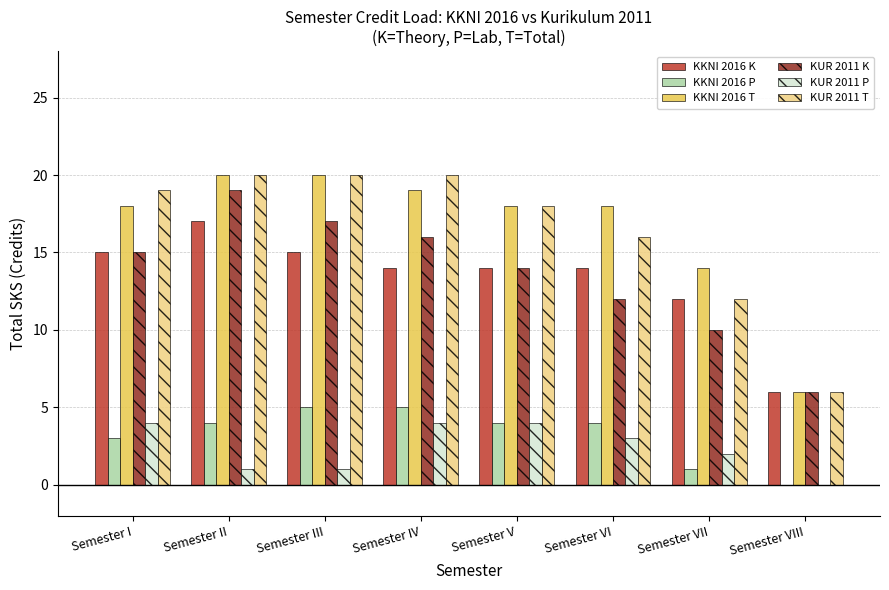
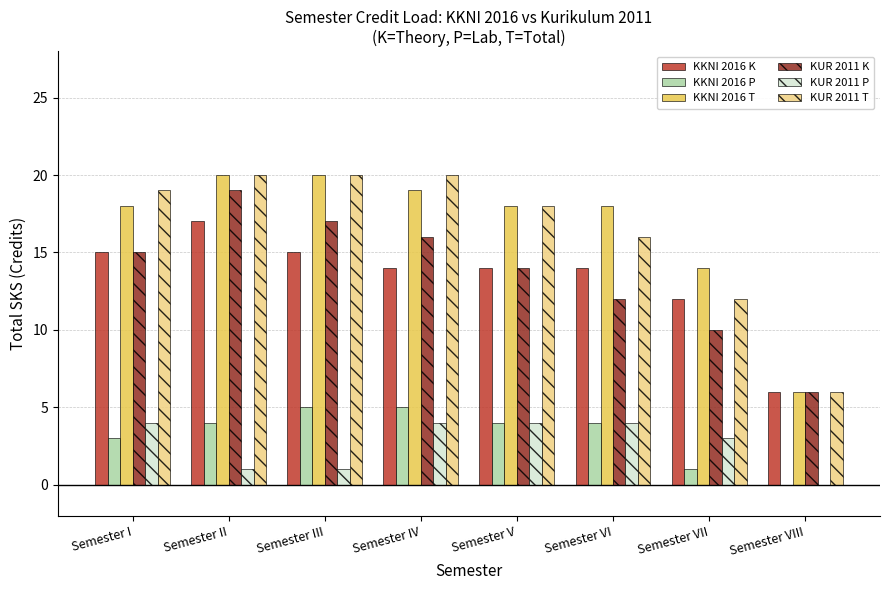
  {
    "KKNI 2016 P": {
      "Semester I": 3,
      "Semester II": 4,
      "Semester III": 5,
      "Semester IV": 5,
      "Semester V": 4,
      "Semester VI": 4,
      "Semester VII": 1,
      "Semester VIII": 0
    },
    "KUR 2011 P": {
      "Semester I": 4,
      "Semester II": 1,
      "Semester III": 1,
      "Semester IV": 4,
      "Semester V": 4,
-     "Semester VI": 3,
-     "Semester VII": 2,
+     "Semester VI": 4,
+     "Semester VII": 3,
      "Semester VIII": 0
    }
  }
